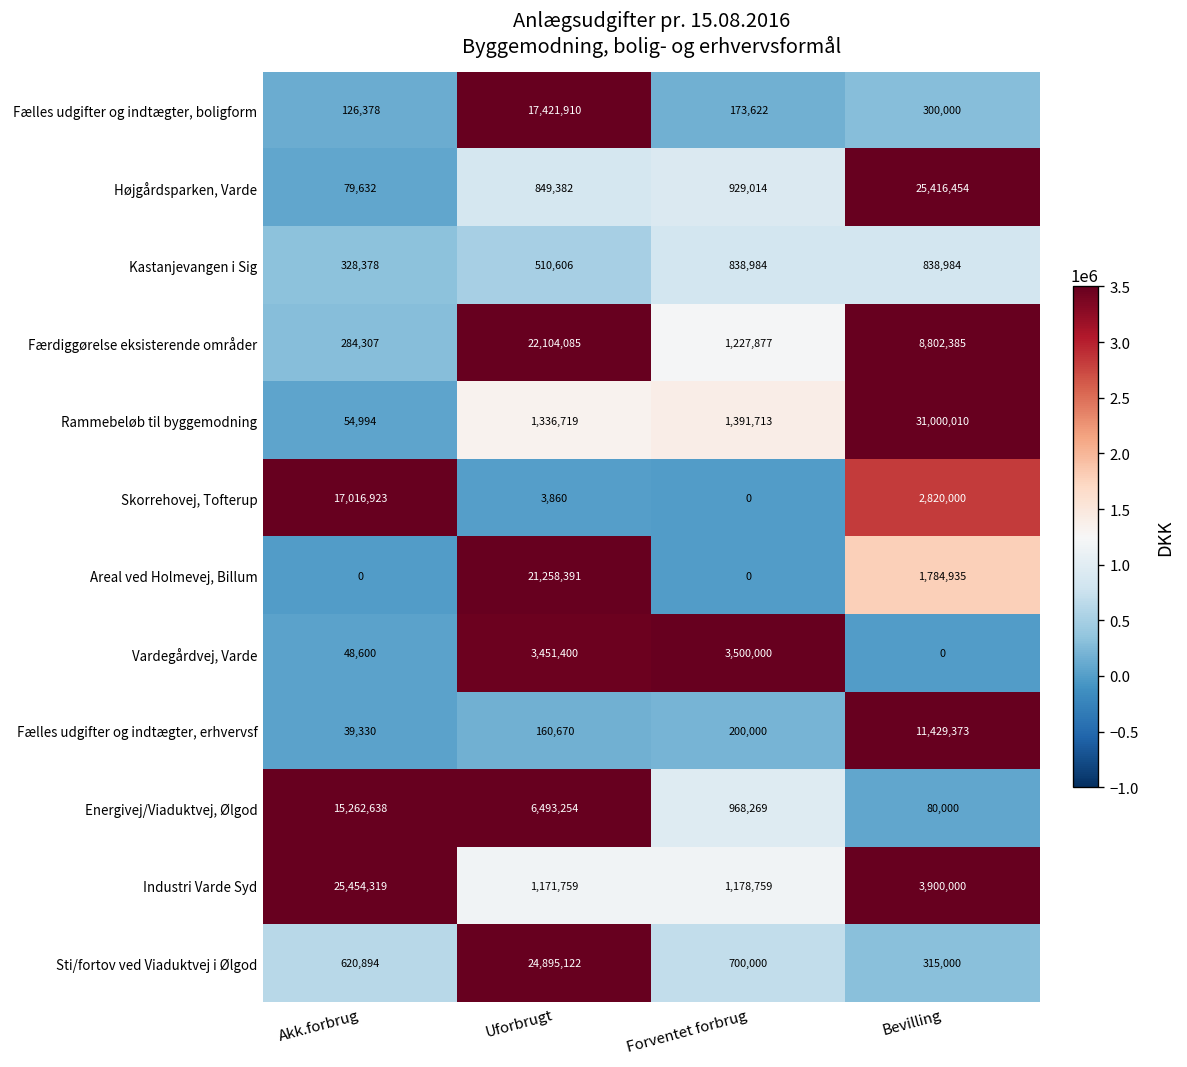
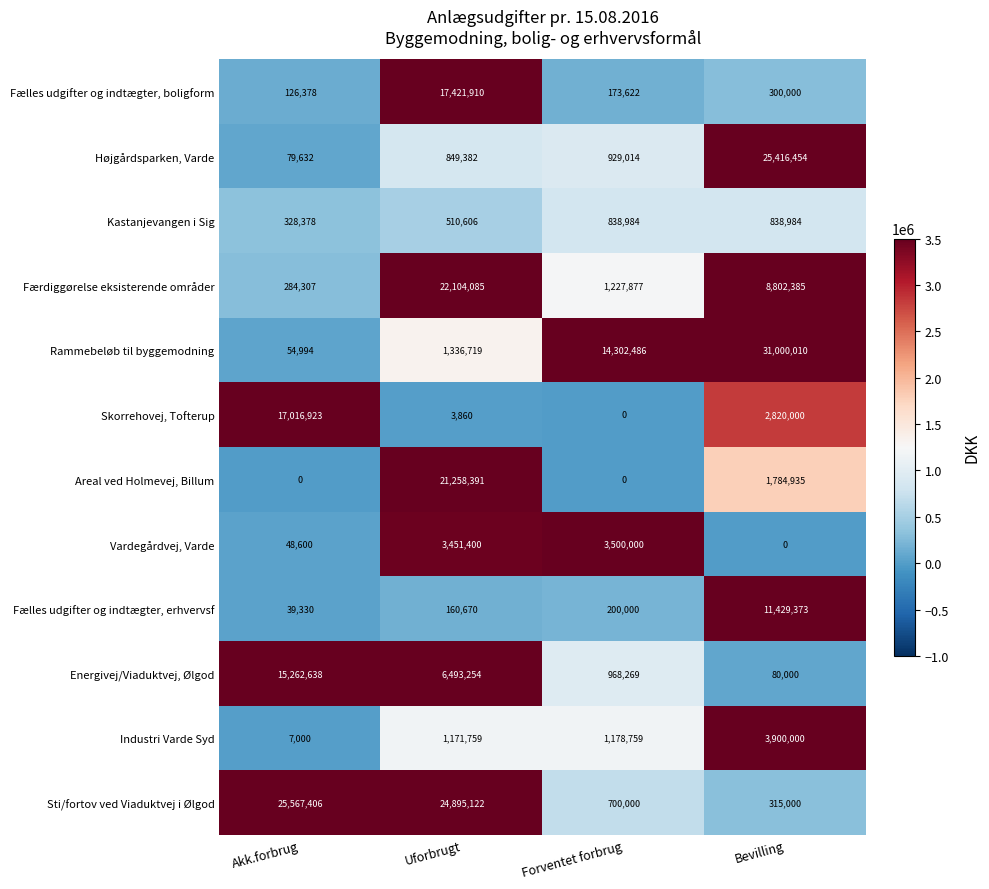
  {
    "Fælles udgifter og indtægter, boligform": {
      "Akk.forbrug": "126,378",
      "Uforbrugt": "17,421,910",
      "Forventet forbrug": "173,622",
      "Bevilling": "300,000"
    },
    "Højgårdsparken, Varde": {
      "Akk.forbrug": "79,632",
      "Uforbrugt": "849,382",
      "Forventet forbrug": "929,014",
      "Bevilling": "25,416,454"
    },
    "Kastanjevangen i Sig": {
      "Akk.forbrug": "328,378",
      "Uforbrugt": "510,606",
      "Forventet forbrug": "838,984",
      "Bevilling": "838,984"
    },
    "Færdiggørelse eksisterende områder": {
      "Akk.forbrug": "284,307",
      "Uforbrugt": "22,104,085",
      "Forventet forbrug": "1,227,877",
      "Bevilling": "8,802,385"
    },
    "Rammebeløb til byggemodning": {
      "Akk.forbrug": "54,994",
      "Uforbrugt": "1,336,719",
-     "Forventet forbrug": "1,391,713",
+     "Forventet forbrug": "14,302,486",
      "Bevilling": "31,000,010"
    },
    "Skorrehovej, Tofterup": {
      "Akk.forbrug": "17,016,923",
      "Uforbrugt": "3,860",
      "Forventet forbrug": "0",
      "Bevilling": "2,820,000"
    },
    "Areal ved Holmevej, Billum": {
      "Akk.forbrug": "0",
      "Uforbrugt": "21,258,391",
      "Forventet forbrug": "0",
      "Bevilling": "1,784,935"
    },
    "Vardegårdvej, Varde": {
      "Akk.forbrug": "48,600",
      "Uforbrugt": "3,451,400",
      "Forventet forbrug": "3,500,000",
      "Bevilling": "0"
    },
    "Fælles udgifter og indtægter, erhvervsf": {
      "Akk.forbrug": "39,330",
      "Uforbrugt": "160,670",
      "Forventet forbrug": "200,000",
      "Bevilling": "11,429,373"
    },
    "Energivej/Viaduktvej, Ølgod": {
      "Akk.forbrug": "15,262,638",
      "Uforbrugt": "6,493,254",
      "Forventet forbrug": "968,269",
      "Bevilling": "80,000"
    },
    "Industri Varde Syd": {
-     "Akk.forbrug": "25,454,319",
+     "Akk.forbrug": "7,000",
      "Uforbrugt": "1,171,759",
      "Forventet forbrug": "1,178,759",
      "Bevilling": "3,900,000"
    },
    "Sti/fortov ved Viaduktvej i Ølgod": {
-     "Akk.forbrug": "620,894",
+     "Akk.forbrug": "25,567,406",
      "Uforbrugt": "24,895,122",
      "Forventet forbrug": "700,000",
      "Bevilling": "315,000"
    }
  }
